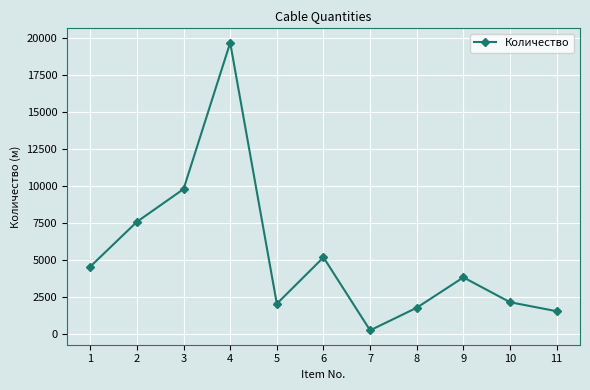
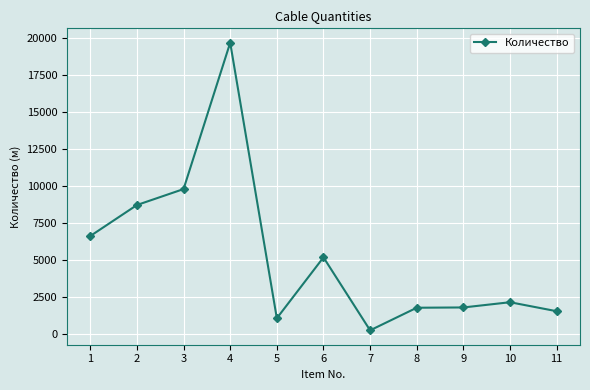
  {
-   "1": 4600,
-   "2": 7600,
+   "1": 6600,
+   "2": 8700,
    "3": 9800,
    "4": 19700,
-   "5": 2100,
+   "5": 1100,
    "6": 5200,
    "7": 300,
    "8": 1800,
-   "9": 3900,
+   "9": 1800,
    "10": 2200,
    "11": 1600
  }
